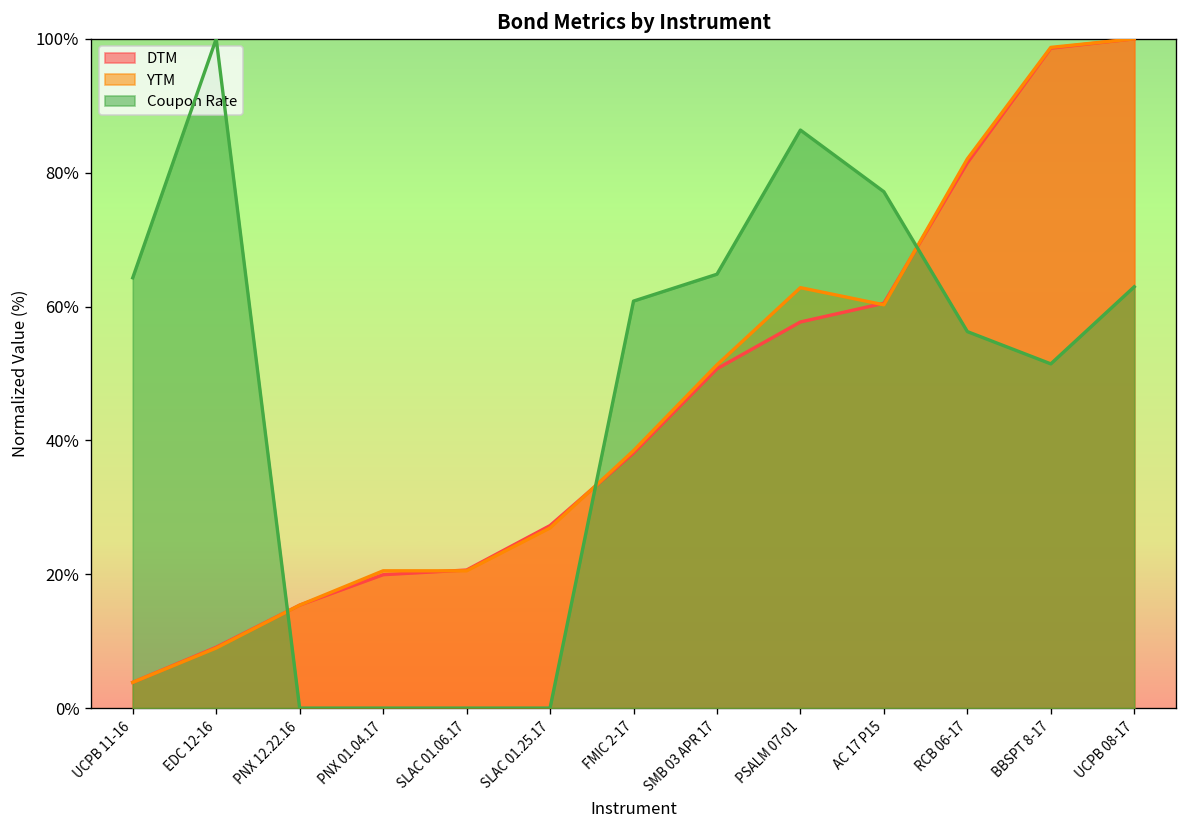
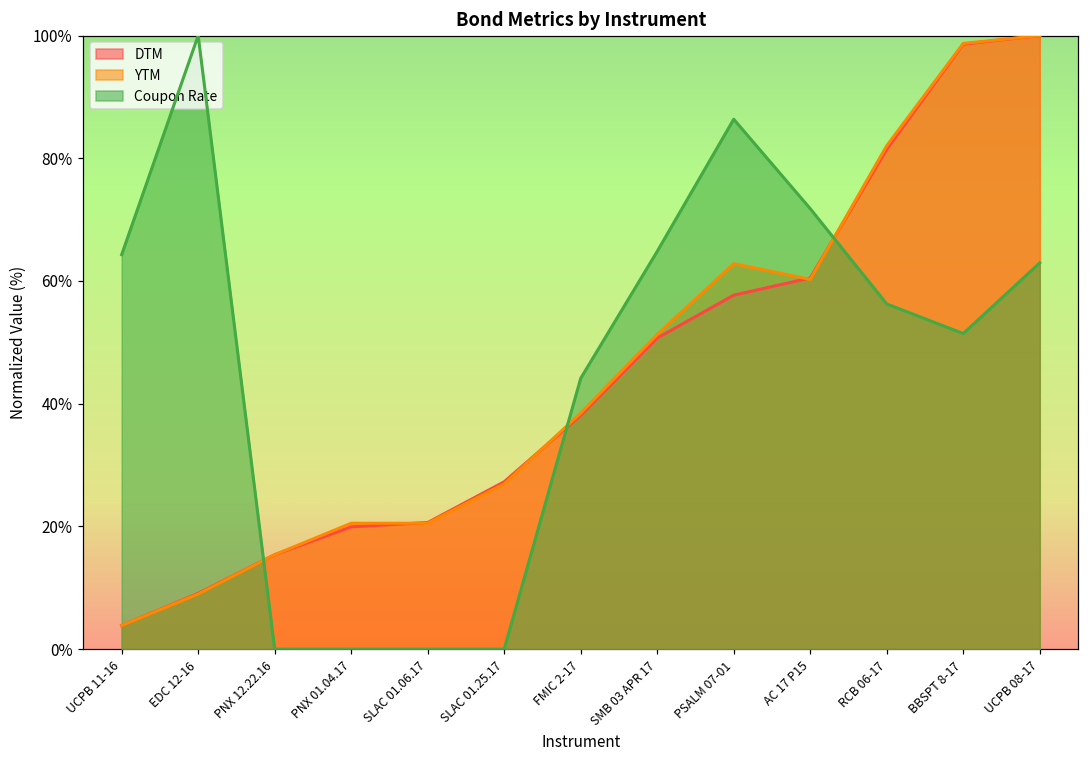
  {
    "DTM": {
      "PNX 01.04.17": "20%",
      "SMB 03 APR 17": "51%",
      "PSALM 07-01": "58%",
      "RCB 06-17": "81%"
    },
    "YTM": {
      "PNX 01.04.17": "21%",
      "SMB 03 APR 17": "51%",
      "PSALM 07-01": "63%",
      "RCB 06-17": "82%"
    },
    "Coupon Rate": {
      "UCPB 11-16": "64%",
      "EDC 12-16": "100%",
      "PNX 12.22.16": "0%",
      "PNX 01.04.17": "0%",
      "SLAC 01.06.17": "0%",
      "SLAC 01.25.17": "0%",
-     "FMIC 2-17": "61%",
+     "FMIC 2-17": "44%",
      "SMB 03 APR 17": "65%",
      "PSALM 07-01": "86%",
-     "AC 17 P15": "77%",
+     "AC 17 P15": "72%",
      "RCB 06-17": "56%",
      "BBSPT 8-17": "51%",
      "UCPB 08-17": "63%"
    }
  }
